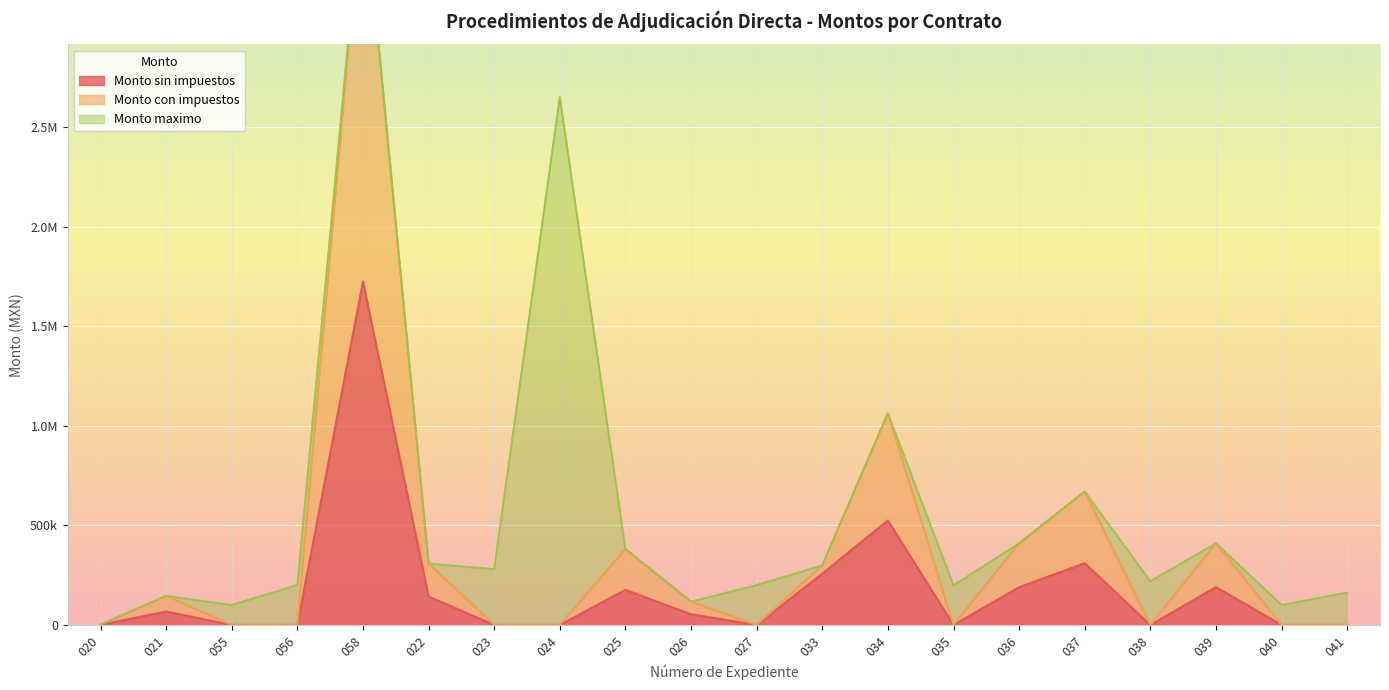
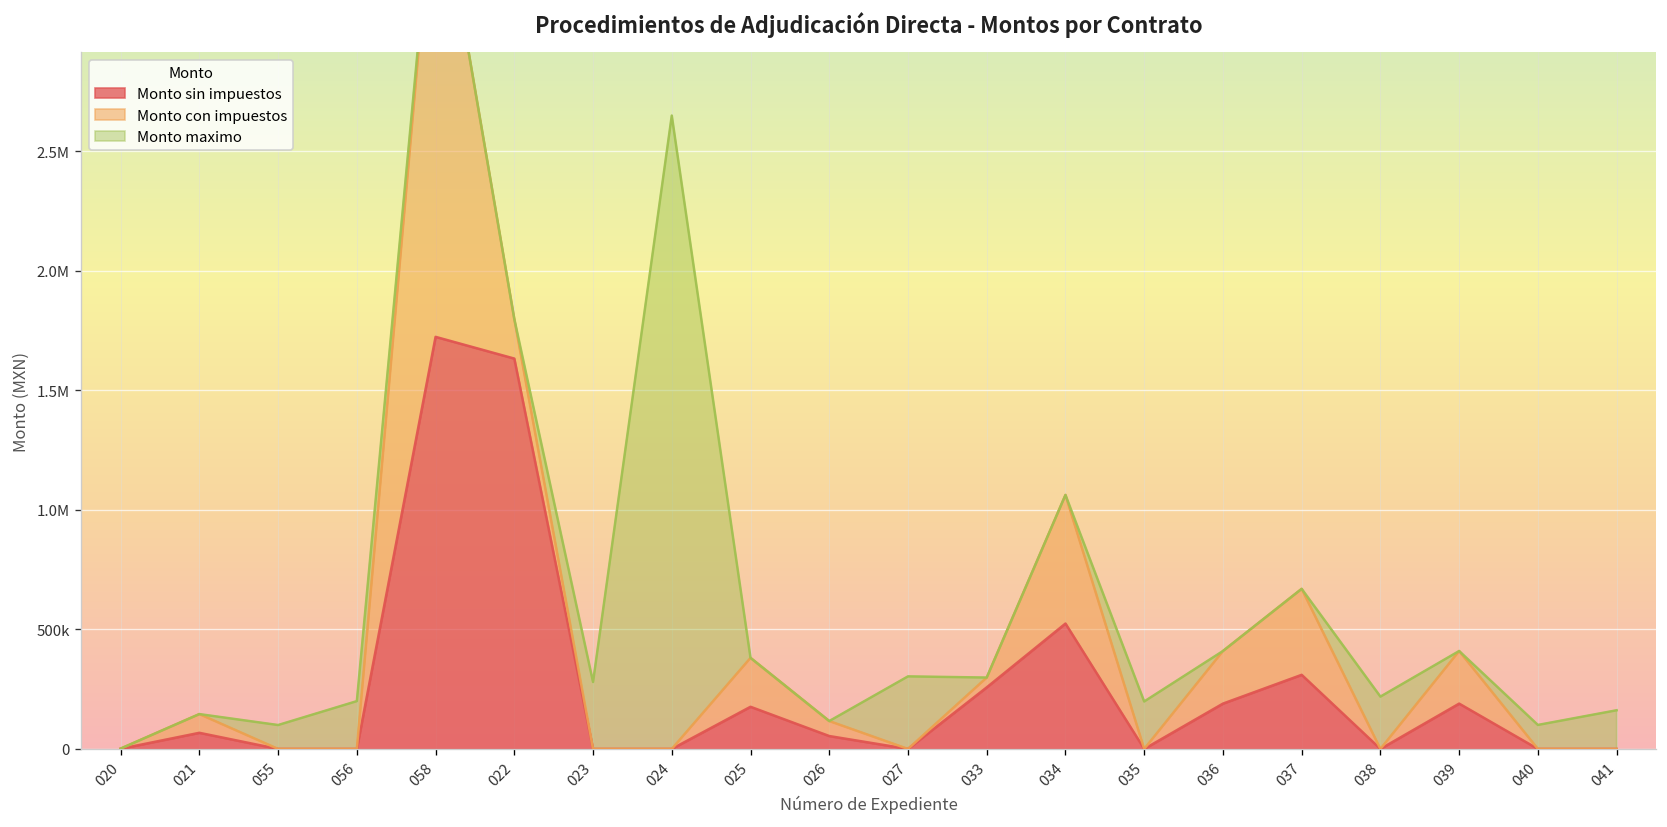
  {
    "Monto sin impuestos": {
      "021": 70000,
      "058": 1720000,
-     "022": 140000,
+     "022": 1630000,
      "025": 180000,
      "026": 50000,
      "033": 260000,
      "034": 520000,
      "036": 190000,
      "037": 310000,
      "039": 190000
    },
    "Monto maximo": {
      "055": 100000,
      "056": 200000,
      "023": 280000,
      "024": 2650000,
-     "027": 200000,
+     "027": 300000,
      "035": 200000,
      "038": 220000,
      "040": 100000,
      "041": 160000
    }
  }
